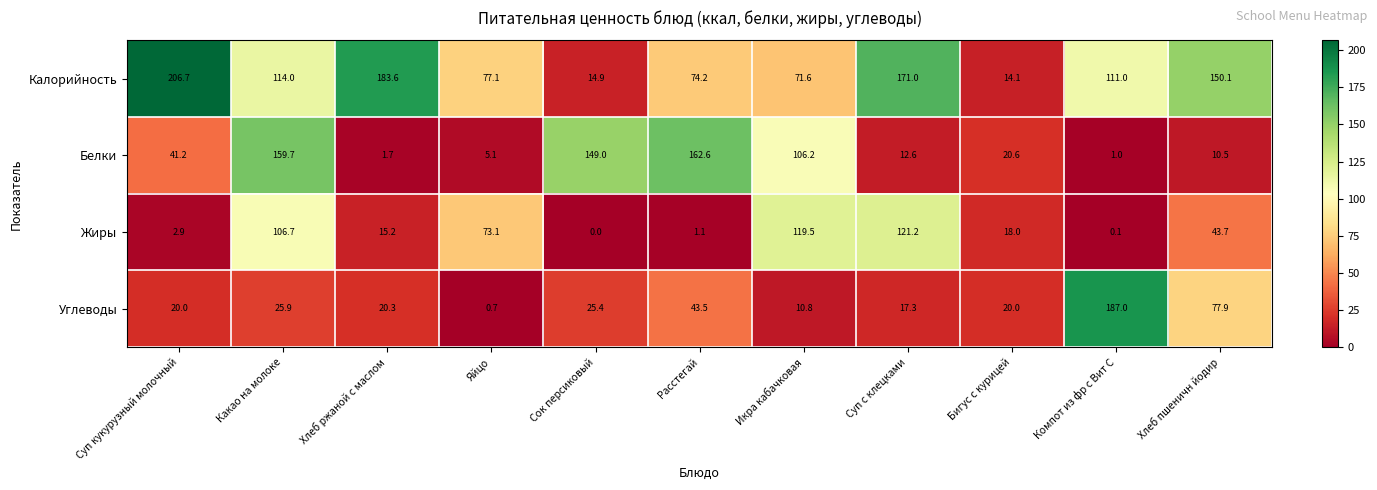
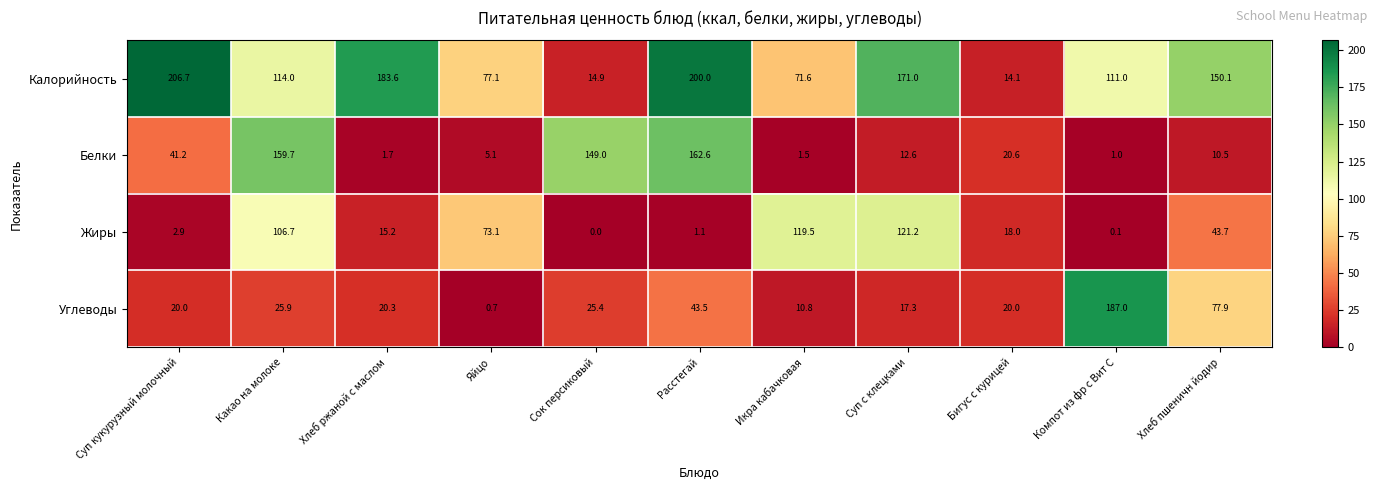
  {
    "Калорийность": {
      "Суп кукурузный молочный": 206.7,
      "Какао на молоке": 114.0,
      "Хлеб ржаной с маслом": 183.6,
      "Яйцо": 77.1,
      "Сок персиковый": 14.9,
-     "Расстегай": 74.2,
+     "Расстегай": 200.0,
      "Икра кабачковая": 71.6,
      "Суп с клецками": 171.0,
      "Бигус с курицей": 14.1,
      "Компот из фр с Вит С": 111.0,
      "Хлеб пшеничн йодир": 150.1
    },
    "Белки": {
      "Суп кукурузный молочный": 41.2,
      "Какао на молоке": 159.7,
      "Хлеб ржаной с маслом": 1.7,
      "Яйцо": 5.1,
      "Сок персиковый": 149.0,
      "Расстегай": 162.6,
-     "Икра кабачковая": 106.2,
+     "Икра кабачковая": 1.5,
      "Суп с клецками": 12.6,
      "Бигус с курицей": 20.6,
      "Компот из фр с Вит С": 1.0,
      "Хлеб пшеничн йодир": 10.5
    },
    "Жиры": {
      "Суп кукурузный молочный": 2.9,
      "Какао на молоке": 106.7,
      "Хлеб ржаной с маслом": 15.2,
      "Яйцо": 73.1,
      "Сок персиковый": 0.0,
      "Расстегай": 1.1,
      "Икра кабачковая": 119.5,
      "Суп с клецками": 121.2,
      "Бигус с курицей": 18.0,
      "Компот из фр с Вит С": 0.1,
      "Хлеб пшеничн йодир": 43.7
    },
    "Углеводы": {
      "Суп кукурузный молочный": 20.0,
      "Какао на молоке": 25.9,
      "Хлеб ржаной с маслом": 20.3,
      "Яйцо": 0.7,
      "Сок персиковый": 25.4,
      "Расстегай": 43.5,
      "Икра кабачковая": 10.8,
      "Суп с клецками": 17.3,
      "Бигус с курицей": 20.0,
      "Компот из фр с Вит С": 187.0,
      "Хлеб пшеничн йодир": 77.9
    }
  }
